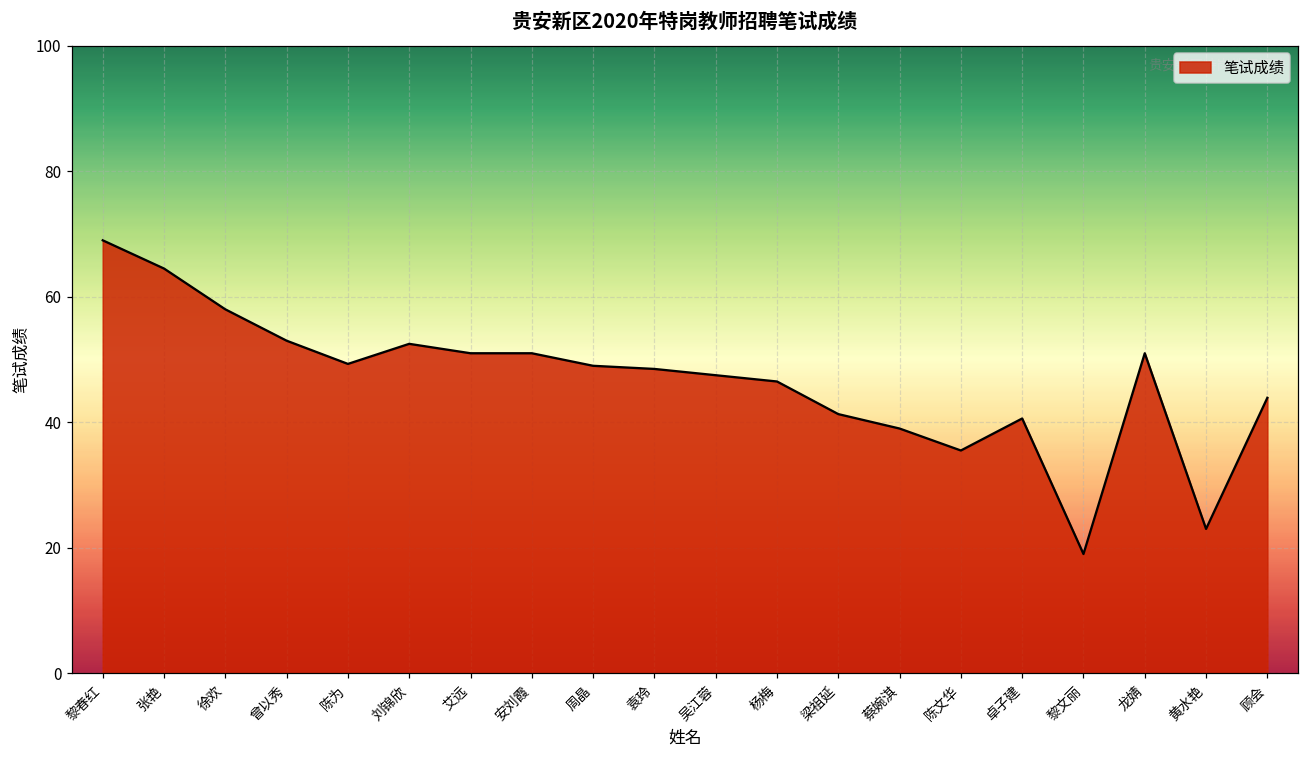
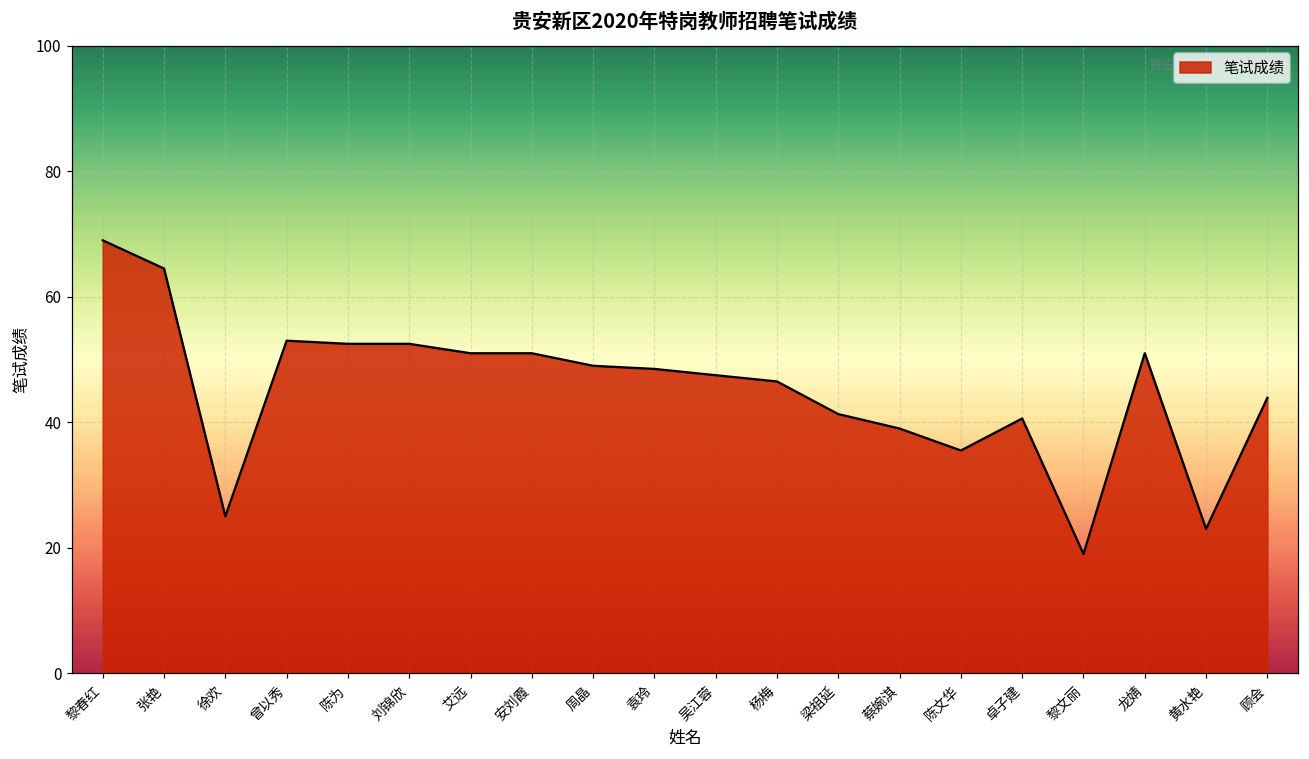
  {
    "黎春红": 69,
    "张艳": 65,
-   "徐欢": 58,
+   "徐欢": 25,
    "曾以秀": 53,
-   "陈为": 49,
+   "陈为": 53,
    "刘锦欣": 53,
    "艾远": 51,
    "安刘霞": 51,
    "周晶": 49,
    "袁玲": 49,
    "吴江蓉": 48,
    "杨梅": 47,
    "梁祖延": 41,
    "蔡婉淇": 39,
    "陈文华": 36,
    "卓子建": 41,
    "黎文丽": 19,
    "龙婧": 51,
    "黄水艳": 23,
    "顾会": 44
  }
